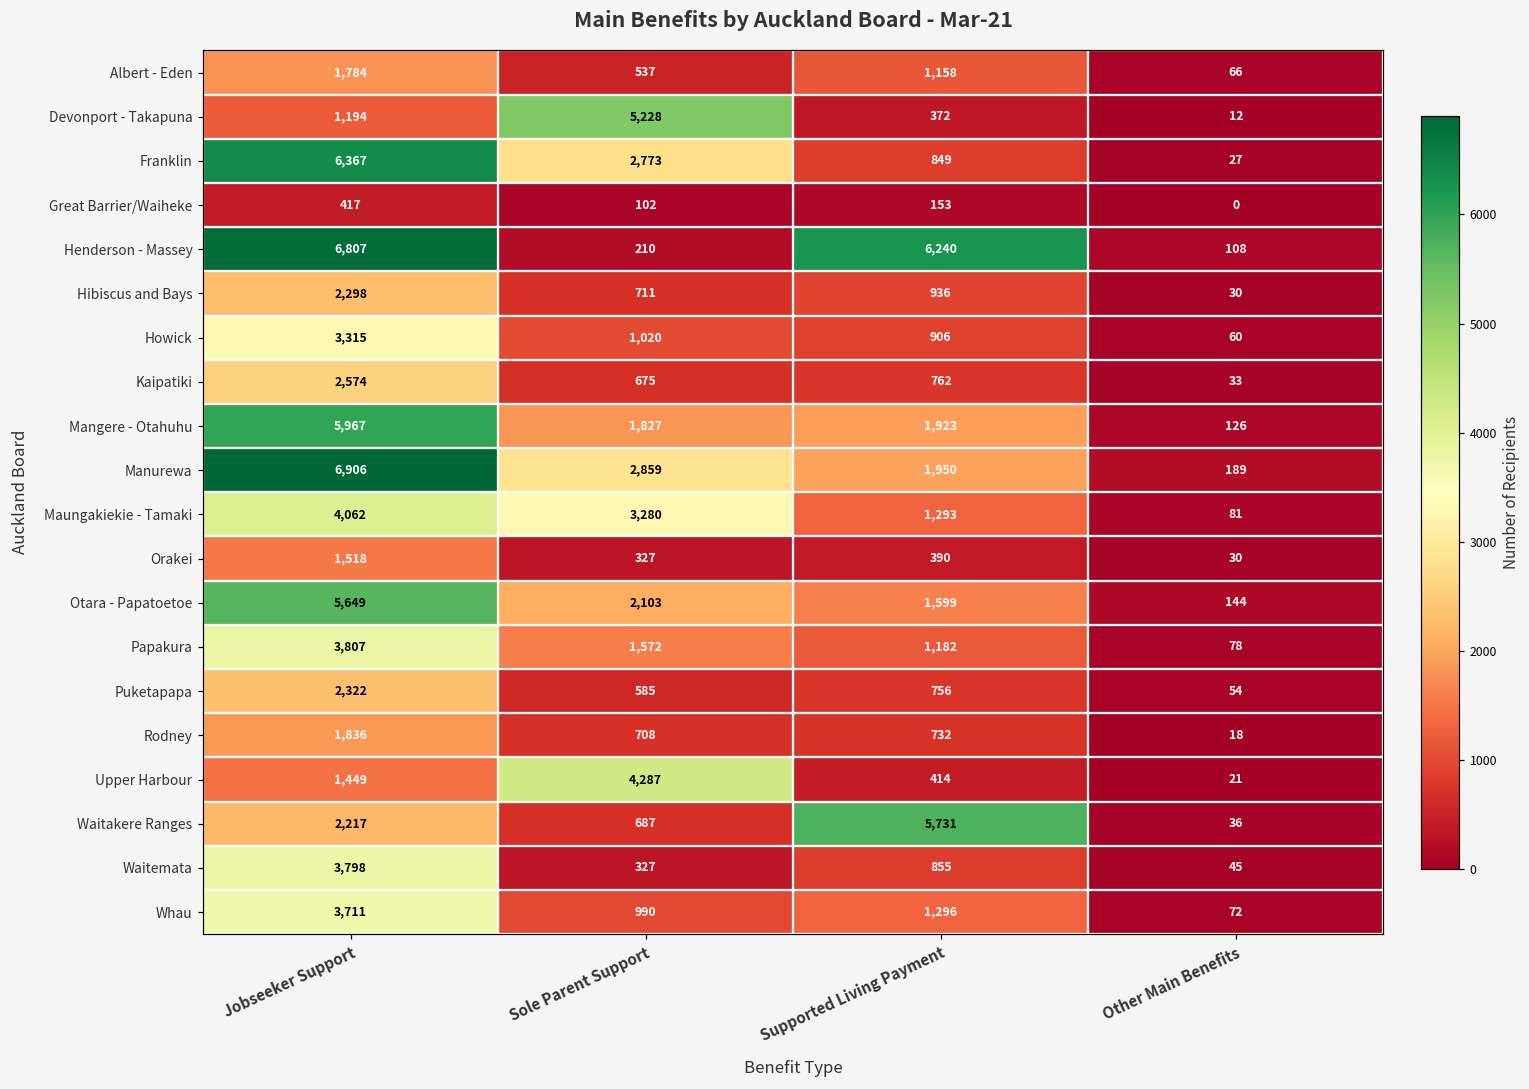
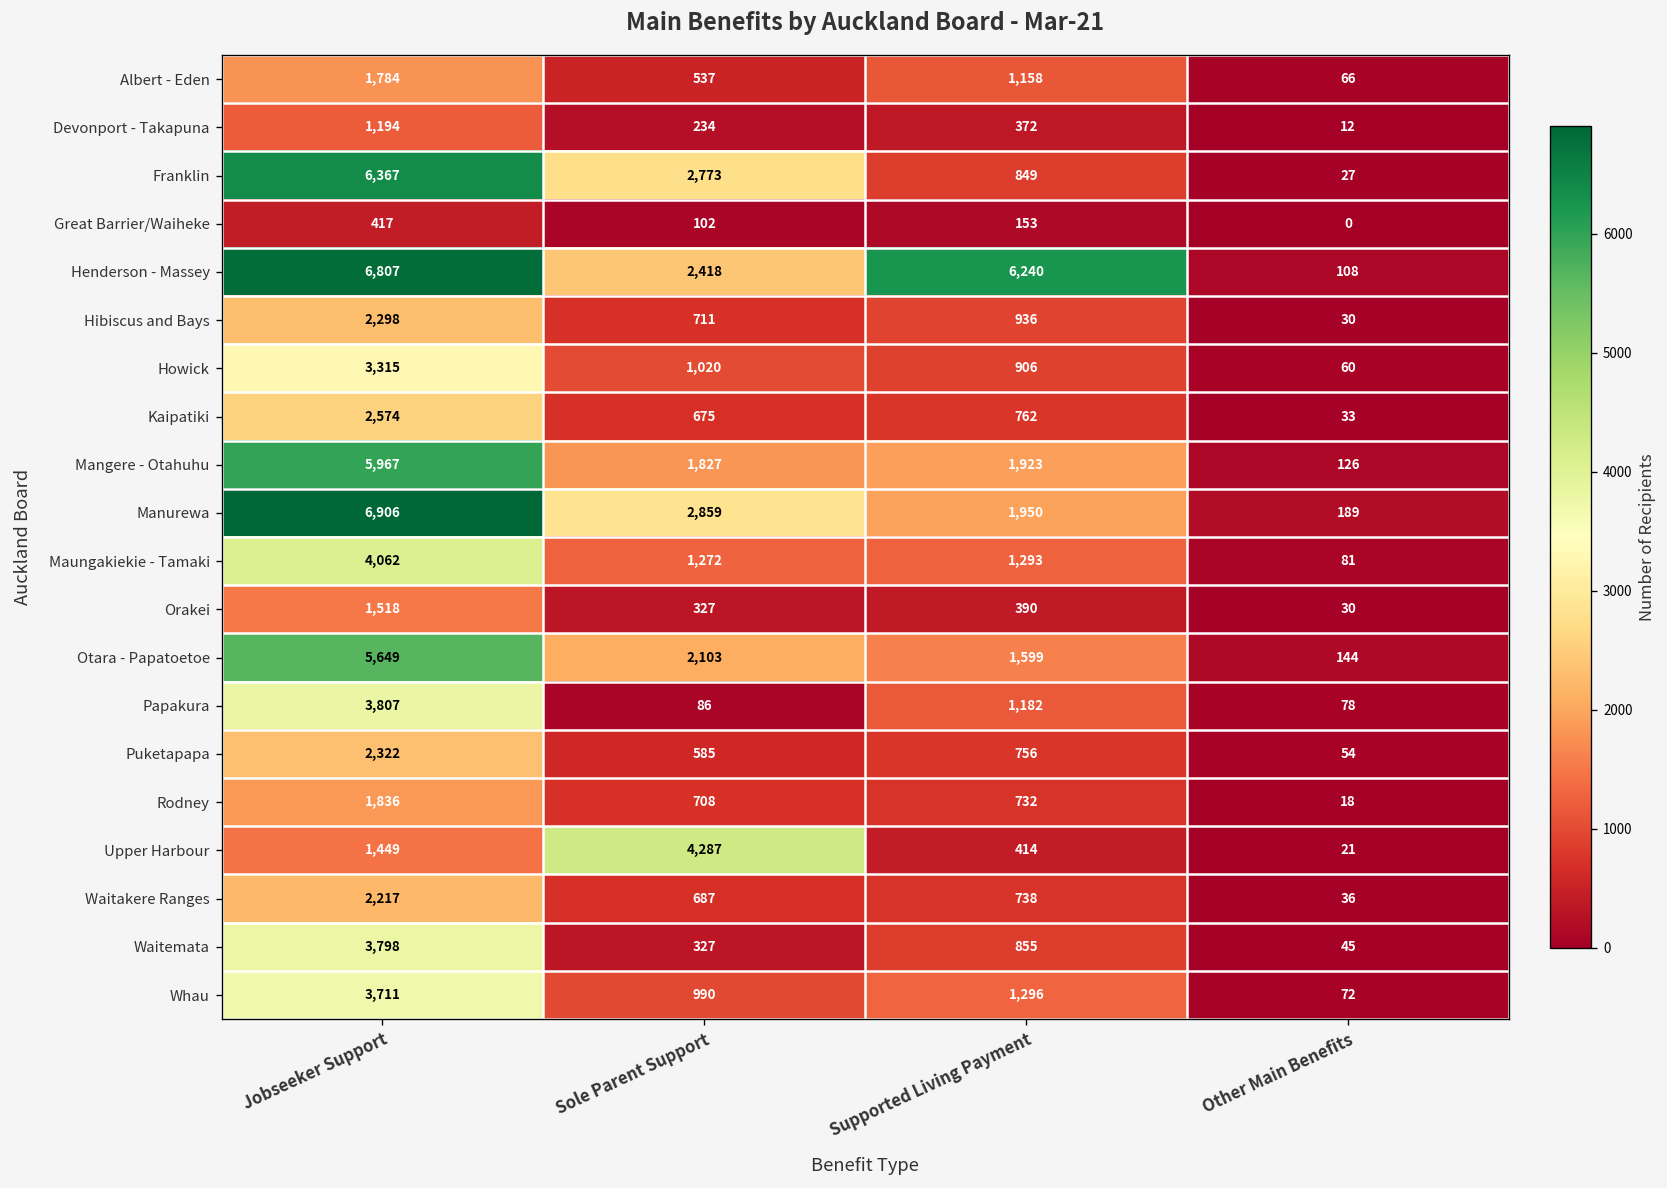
  {
    "Albert - Eden": {
      "Jobseeker Support": "1,784",
      "Sole Parent Support": "537",
      "Supported Living Payment": "1,158",
      "Other Main Benefits": "66"
    },
    "Devonport - Takapuna": {
      "Jobseeker Support": "1,194",
-     "Sole Parent Support": "5,228",
+     "Sole Parent Support": "234",
      "Supported Living Payment": "372",
      "Other Main Benefits": "12"
    },
    "Franklin": {
      "Jobseeker Support": "6,367",
      "Sole Parent Support": "2,773",
      "Supported Living Payment": "849",
      "Other Main Benefits": "27"
    },
    "Great Barrier/Waiheke": {
      "Jobseeker Support": "417",
      "Sole Parent Support": "102",
      "Supported Living Payment": "153",
      "Other Main Benefits": "0"
    },
    "Henderson - Massey": {
      "Jobseeker Support": "6,807",
-     "Sole Parent Support": "210",
+     "Sole Parent Support": "2,418",
      "Supported Living Payment": "6,240",
      "Other Main Benefits": "108"
    },
    "Hibiscus and Bays": {
      "Jobseeker Support": "2,298",
      "Sole Parent Support": "711",
      "Supported Living Payment": "936",
      "Other Main Benefits": "30"
    },
    "Howick": {
      "Jobseeker Support": "3,315",
      "Sole Parent Support": "1,020",
      "Supported Living Payment": "906",
      "Other Main Benefits": "60"
    },
    "Kaipatiki": {
      "Jobseeker Support": "2,574",
      "Sole Parent Support": "675",
      "Supported Living Payment": "762",
      "Other Main Benefits": "33"
    },
    "Mangere - Otahuhu": {
      "Jobseeker Support": "5,967",
      "Sole Parent Support": "1,827",
      "Supported Living Payment": "1,923",
      "Other Main Benefits": "126"
    },
    "Manurewa": {
      "Jobseeker Support": "6,906",
      "Sole Parent Support": "2,859",
      "Supported Living Payment": "1,950",
      "Other Main Benefits": "189"
    },
    "Maungakiekie - Tamaki": {
      "Jobseeker Support": "4,062",
-     "Sole Parent Support": "3,280",
+     "Sole Parent Support": "1,272",
      "Supported Living Payment": "1,293",
      "Other Main Benefits": "81"
    },
    "Orakei": {
      "Jobseeker Support": "1,518",
      "Sole Parent Support": "327",
      "Supported Living Payment": "390",
      "Other Main Benefits": "30"
    },
    "Otara - Papatoetoe": {
      "Jobseeker Support": "5,649",
      "Sole Parent Support": "2,103",
      "Supported Living Payment": "1,599",
      "Other Main Benefits": "144"
    },
    "Papakura": {
      "Jobseeker Support": "3,807",
-     "Sole Parent Support": "1,572",
+     "Sole Parent Support": "86",
      "Supported Living Payment": "1,182",
      "Other Main Benefits": "78"
    },
    "Puketapapa": {
      "Jobseeker Support": "2,322",
      "Sole Parent Support": "585",
      "Supported Living Payment": "756",
      "Other Main Benefits": "54"
    },
    "Rodney": {
      "Jobseeker Support": "1,836",
      "Sole Parent Support": "708",
      "Supported Living Payment": "732",
      "Other Main Benefits": "18"
    },
    "Upper Harbour": {
      "Jobseeker Support": "1,449",
      "Sole Parent Support": "4,287",
      "Supported Living Payment": "414",
      "Other Main Benefits": "21"
    },
    "Waitakere Ranges": {
      "Jobseeker Support": "2,217",
      "Sole Parent Support": "687",
-     "Supported Living Payment": "5,731",
+     "Supported Living Payment": "738",
      "Other Main Benefits": "36"
    },
    "Waitemata": {
      "Jobseeker Support": "3,798",
      "Sole Parent Support": "327",
      "Supported Living Payment": "855",
      "Other Main Benefits": "45"
    },
    "Whau": {
      "Jobseeker Support": "3,711",
      "Sole Parent Support": "990",
      "Supported Living Payment": "1,296",
      "Other Main Benefits": "72"
    }
  }
